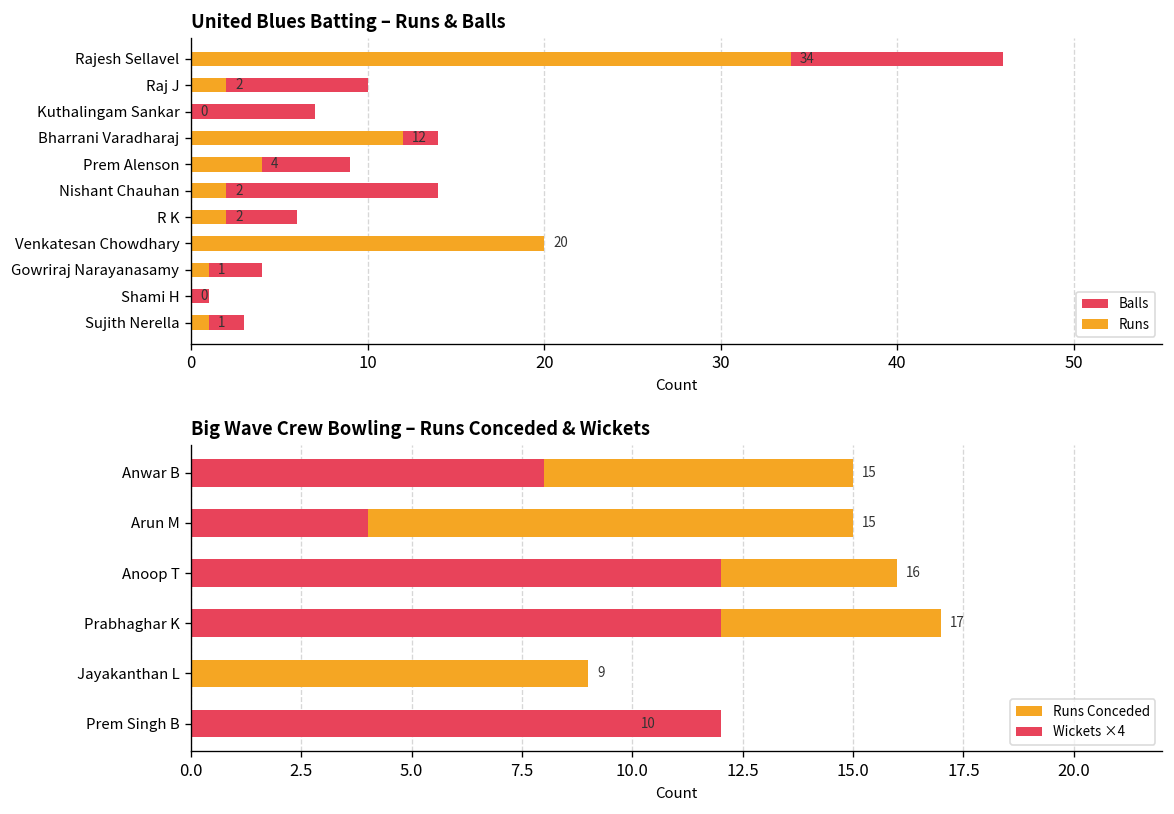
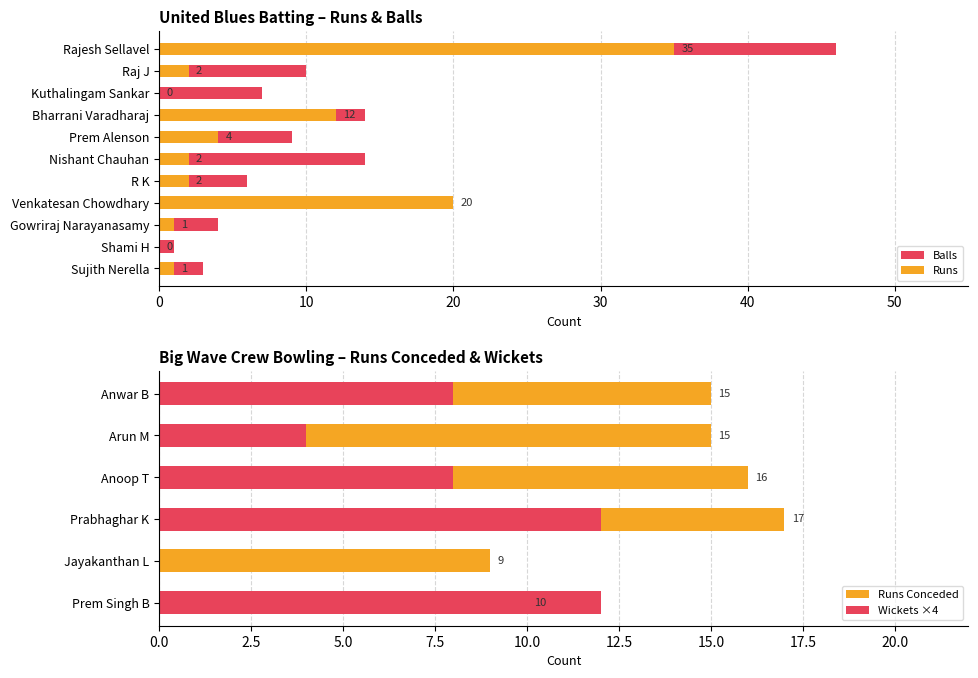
  {
    "United Blues Batting – Runs & Balls": {
      "Runs": {
-       "Rajesh Sellavel": 34,
+       "Rajesh Sellavel": 35,
        "Kuthalingam Sankar": 0,
        "Venkatesan Chowdhary": 20,
        "Shami H": 0
      }
    },
    "Big Wave Crew Bowling – Runs Conceded & Wickets": {
      "Runs Conceded": {
        "Anwar B": 15,
        "Arun M": 15,
        "Anoop T": 16,
        "Prabhaghar K": 17,
        "Jayakanthan L": 9
      },
      "Wickets ×4": {
-       "Anoop T": 12.0,
+       "Anoop T": 8.0,
        "Jayakanthan L": 0.0
      }
    }
  }
